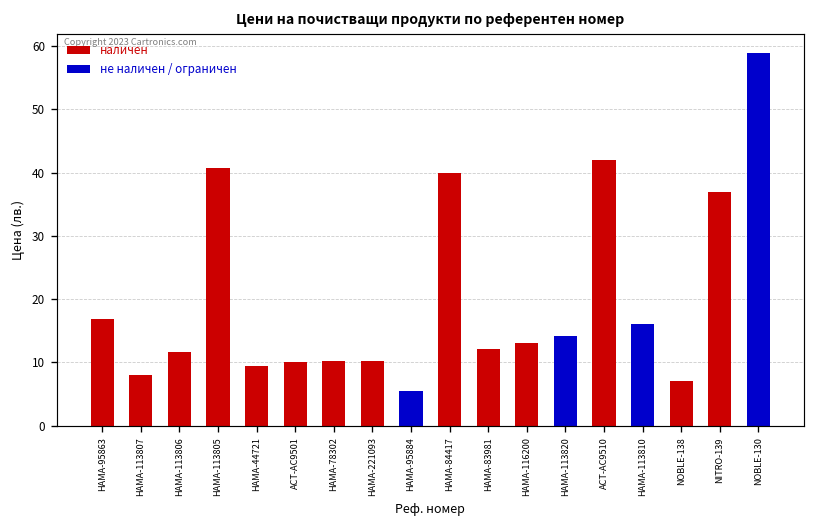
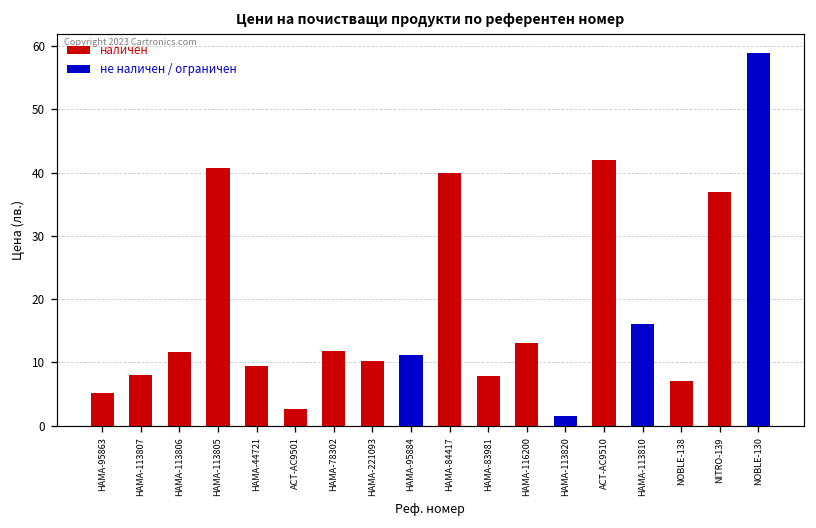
  {
    "наличен": {
-     "HAMA-95863": 17,
+     "HAMA-95863": 5,
      "HAMA-113807": 8,
      "HAMA-113806": 12,
      "HAMA-113805": 41,
      "HAMA-44721": 9,
-     "ACT-AC9501": 10,
-     "HAMA-78302": 10,
+     "ACT-AC9501": 3,
+     "HAMA-78302": 12,
      "HAMA-221093": 10,
      "HAMA-84417": 40,
-     "HAMA-83981": 12,
+     "HAMA-83981": 8,
      "HAMA-116200": 13,
      "ACT-AC9510": 42,
      "NOBLE-138": 7,
      "NITRO-139": 37
    },
    "не наличен / ограничен": {
-     "HAMA-95884": 5,
-     "HAMA-113820": 14,
+     "HAMA-95884": 11,
+     "HAMA-113820": 2,
      "HAMA-113810": 16,
      "NOBLE-130": 59
    }
  }
